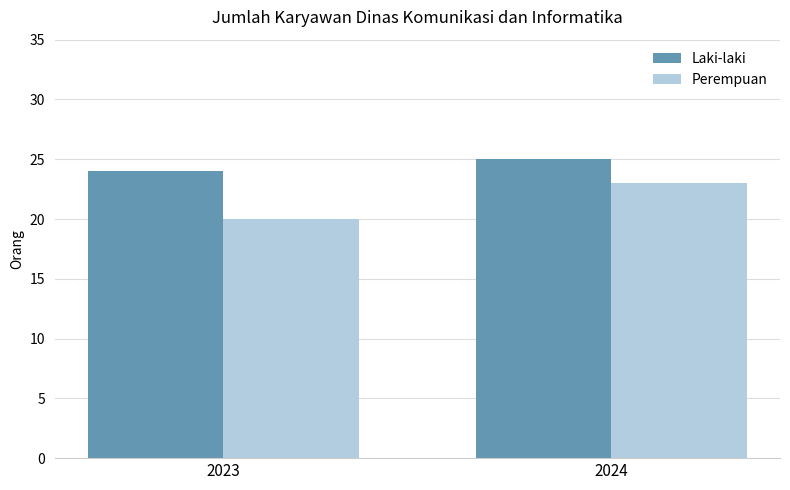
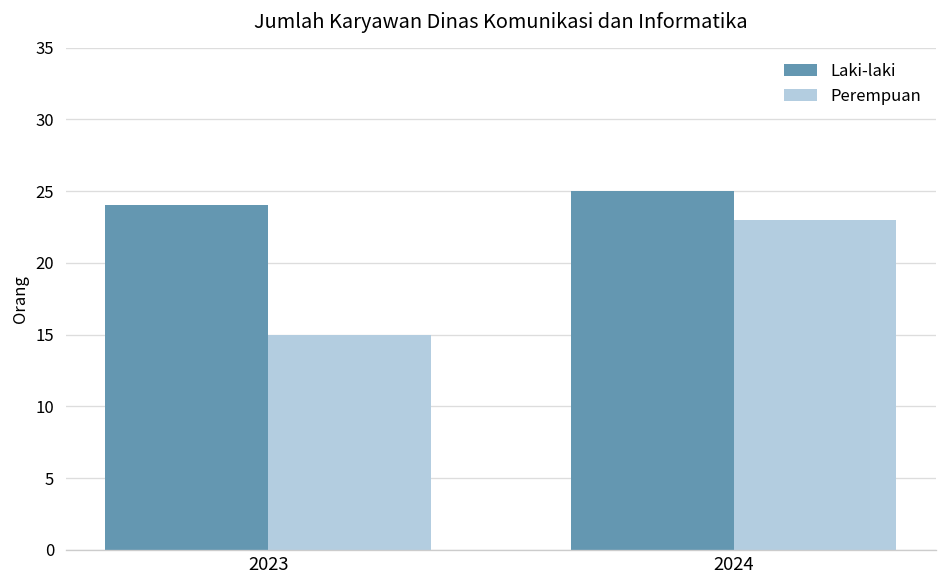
  {
    "Laki-laki": {
      "2023": 24,
      "2024": 25
    },
    "Perempuan": {
-     "2023": 20,
+     "2023": 15,
      "2024": 23
    }
  }
